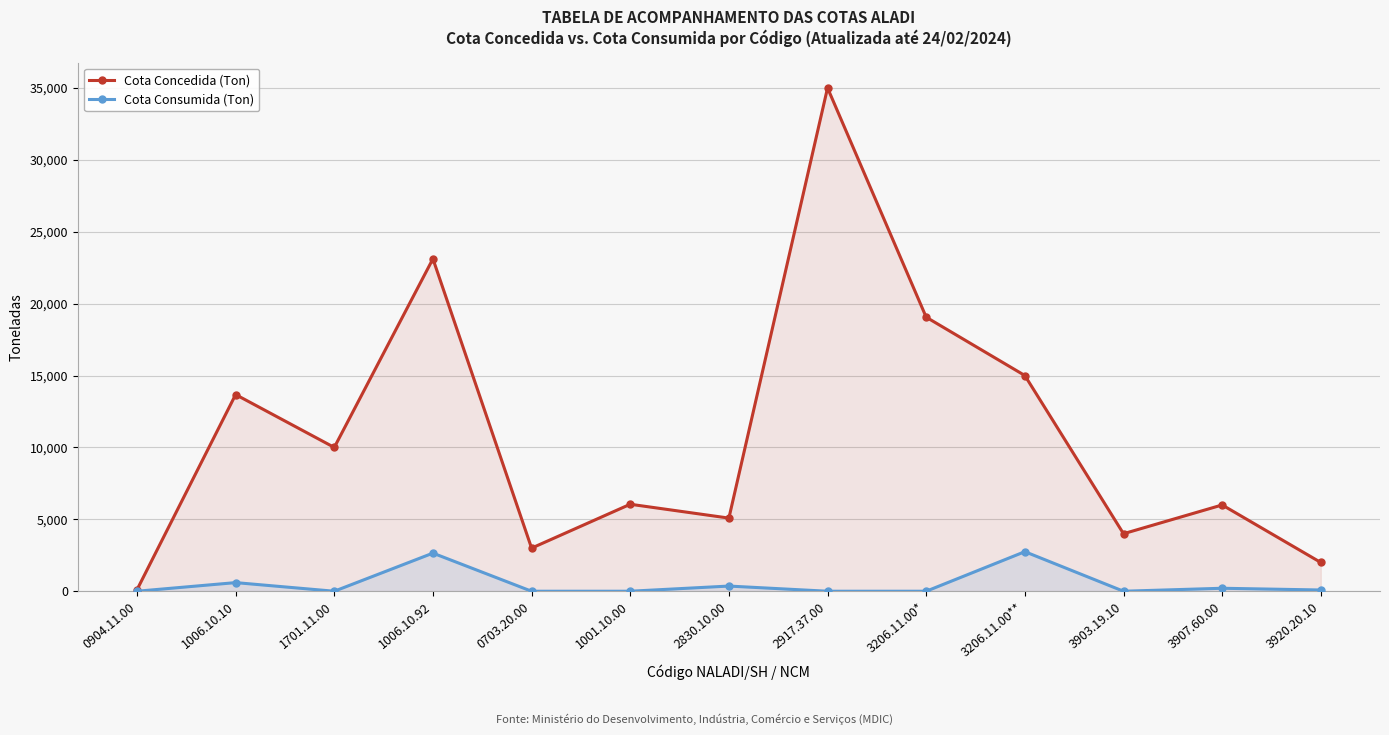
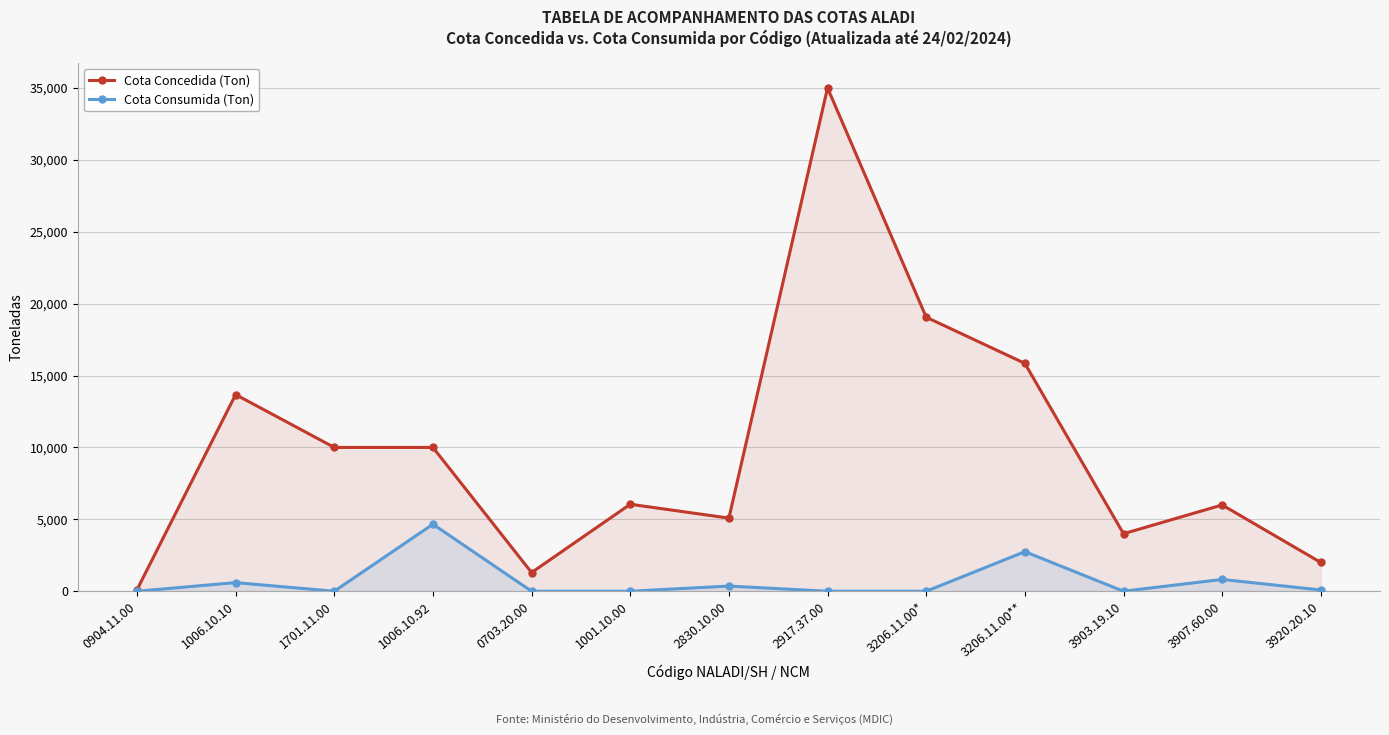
  {
    "Cota Concedida (Ton)": {
      "1006.10.10": "13,700",
      "1701.11.00": "10,000",
-     "1006.10.92": "23,100",
-     "0703.20.00": "3,000",
+     "1006.10.92": "10,000",
+     "0703.20.00": "1,300",
      "1001.10.00": "6,000",
      "2830.10.00": "5,100",
      "2917.37.00": "35,000",
      "3206.11.00*": "19,100",
-     "3206.11.00**": "15,000",
+     "3206.11.00**": "15,800",
      "3903.19.10": "4,000",
      "3907.60.00": "6,000",
      "3920.20.10": "2,000"
    },
    "Cota Consumida (Ton)": {
      "1006.10.10": "600",
      "1701.11.00": "0",
-     "1006.10.92": "2,700",
+     "1006.10.92": "4,700",
      "0703.20.00": "0",
      "1001.10.00": "0",
      "2830.10.00": "400",
      "2917.37.00": "0",
      "3206.11.00*": "0",
      "3206.11.00**": "2,800",
      "3903.19.10": "0",
-     "3907.60.00": "200",
+     "3907.60.00": "800",
      "3920.20.10": "100"
    }
  }
